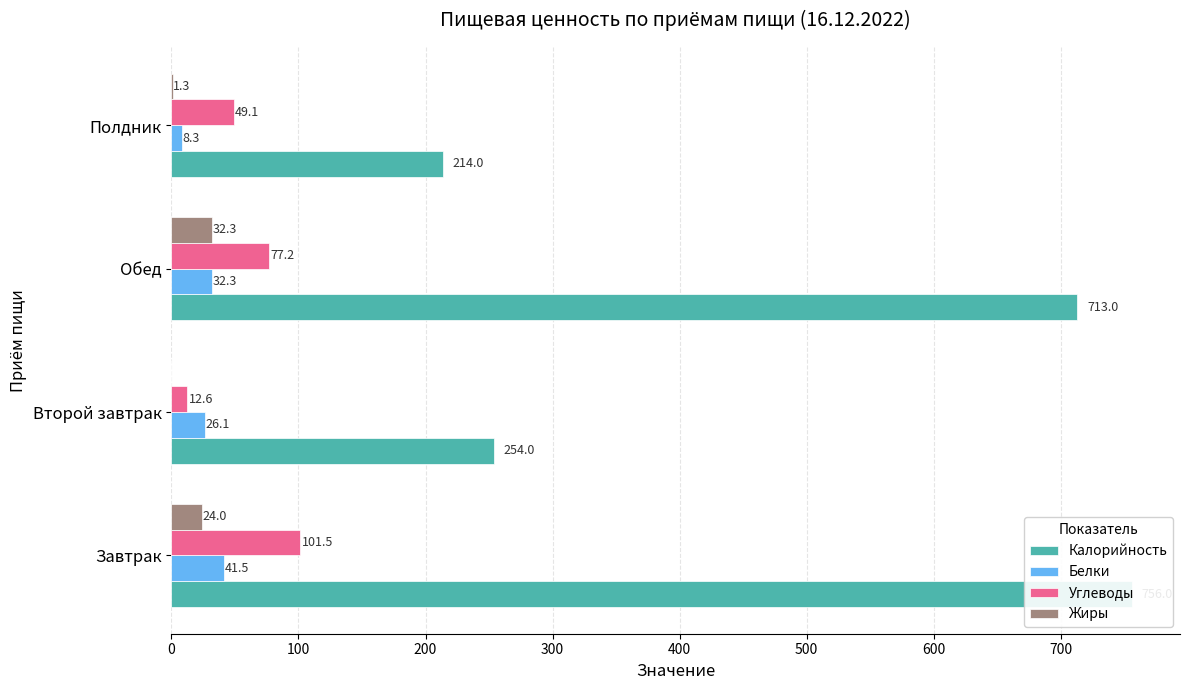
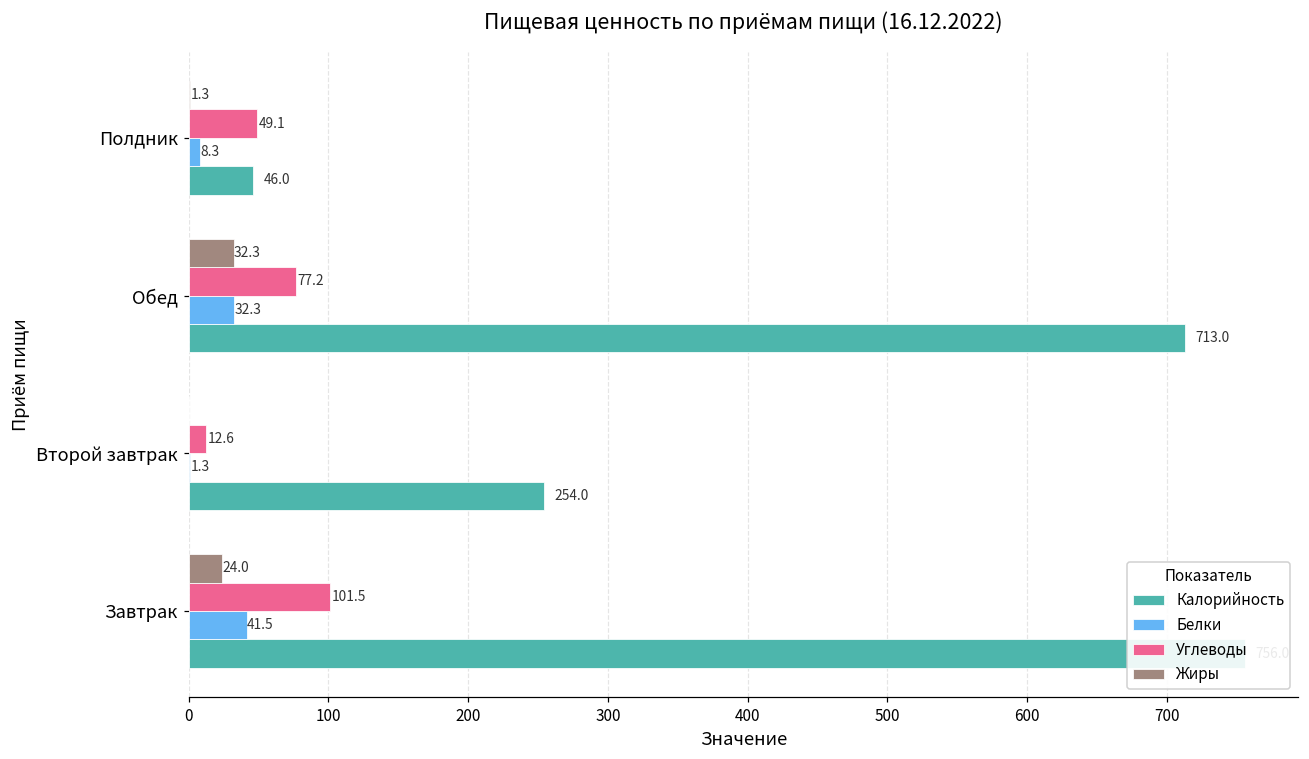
  {
    "Калорийность": {
-     "Полдник": 214.0,
+     "Полдник": 46.0,
      "Обед": 713.0,
      "Второй завтрак": 254.0
    },
    "Белки": {
      "Полдник": 8.3,
      "Обед": 32.3,
-     "Второй завтрак": 26.1,
+     "Второй завтрак": 1.3,
      "Завтрак": 41.5
    },
    "Углеводы": {
      "Полдник": 49.1,
      "Обед": 77.2,
      "Второй завтрак": 12.6,
      "Завтрак": 101.5
    },
    "Жиры": {
      "Полдник": 1.3,
      "Обед": 32.3,
      "Завтрак": 24.0
    }
  }
